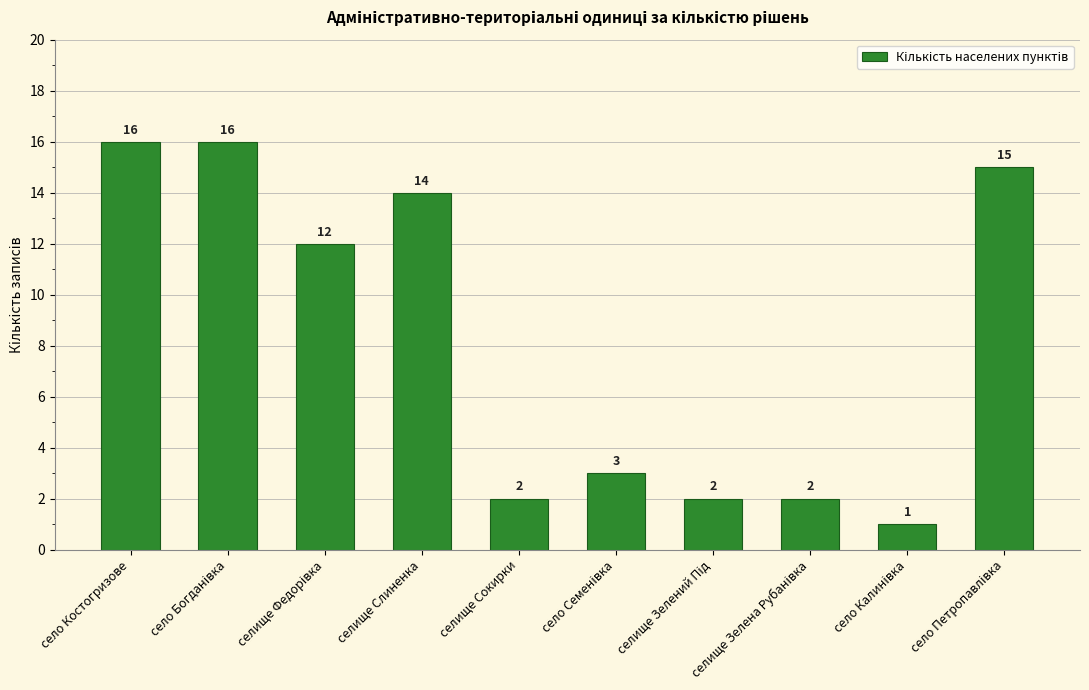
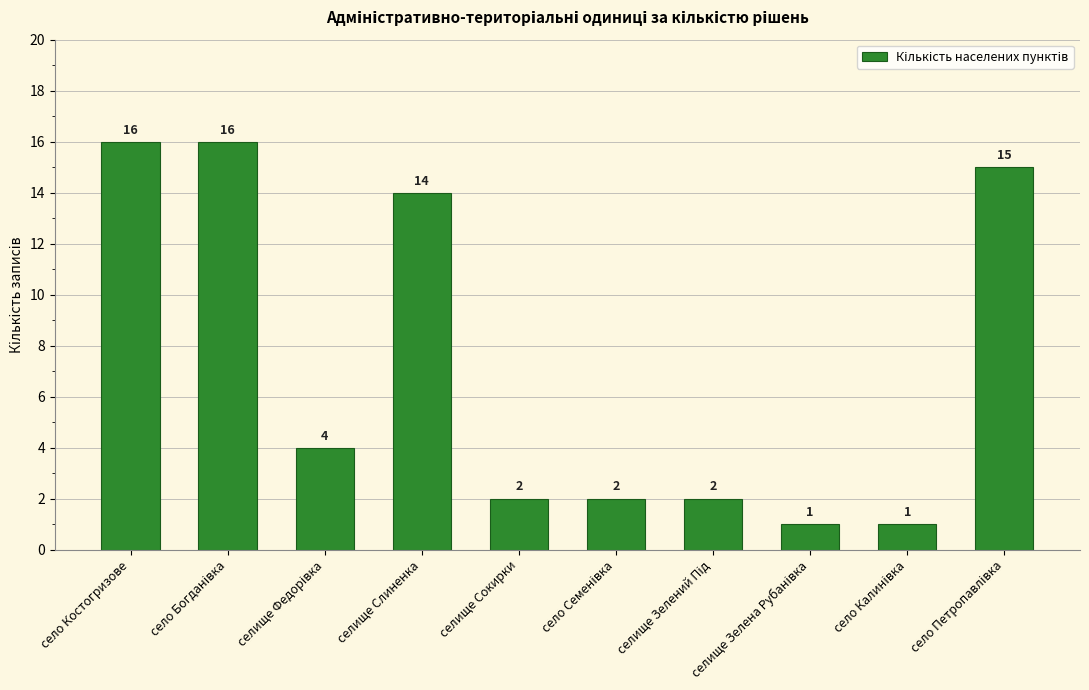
  {
    "село Костогризове": 16,
    "село Богданівка": 16,
-   "селище Федорівка": 12,
+   "селище Федорівка": 4,
    "селище Слиненка": 14,
    "селище Сокирки": 2,
-   "село Семенівка": 3,
+   "село Семенівка": 2,
    "селище Зелений Під": 2,
-   "селище Зелена Рубанівка": 2,
+   "селище Зелена Рубанівка": 1,
    "село Калинівка": 1,
    "село Петропавлівка": 15
  }
